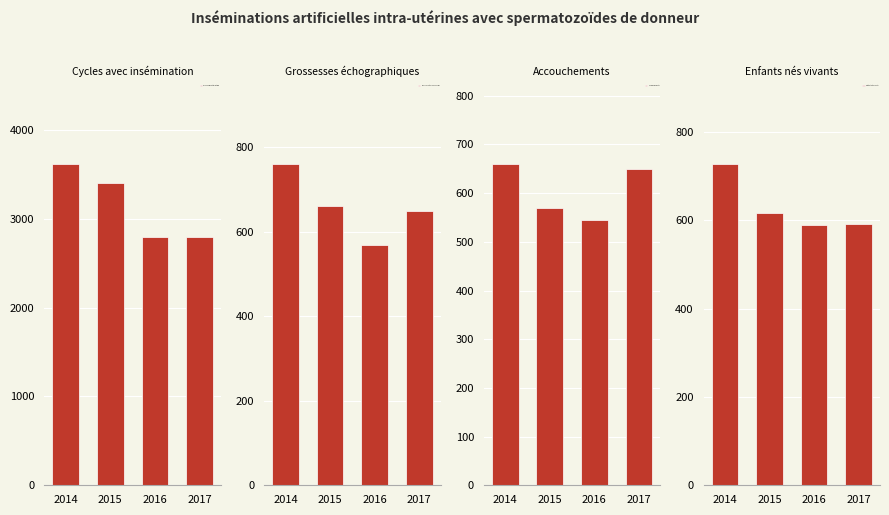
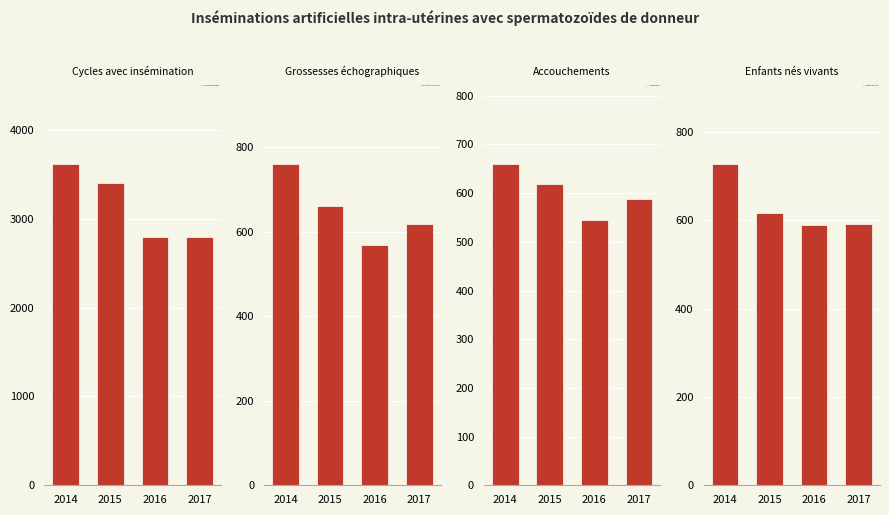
  {
    "Cycles avec insémination": {
      "2014": 3600,
      "2015": 3400,
      "2016": 2800,
      "2017": 2800
    },
    "Grossesses échographiques": {
      "2014": 760,
      "2015": 660,
      "2016": 570,
-     "2017": 650
+     "2017": 620
    },
    "Accouchements": {
      "2014": 660,
-     "2015": 570,
+     "2015": 620,
      "2016": 540,
-     "2017": 650
+     "2017": 590
    },
    "Enfants nés vivants": {
      "2014": 730,
      "2015": 620,
      "2016": 590,
      "2017": 590
    }
  }
